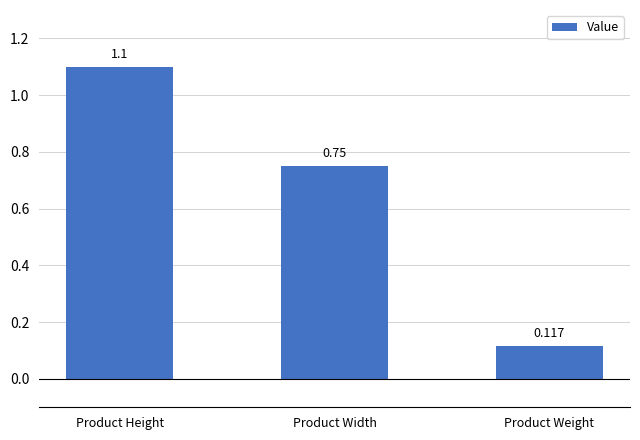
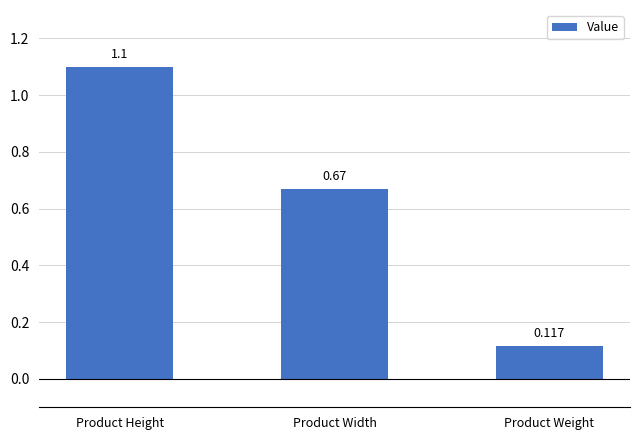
  {
    "Product Height": 1.1,
-   "Product Width": 0.75,
+   "Product Width": 0.67,
    "Product Weight": 0.117
  }
